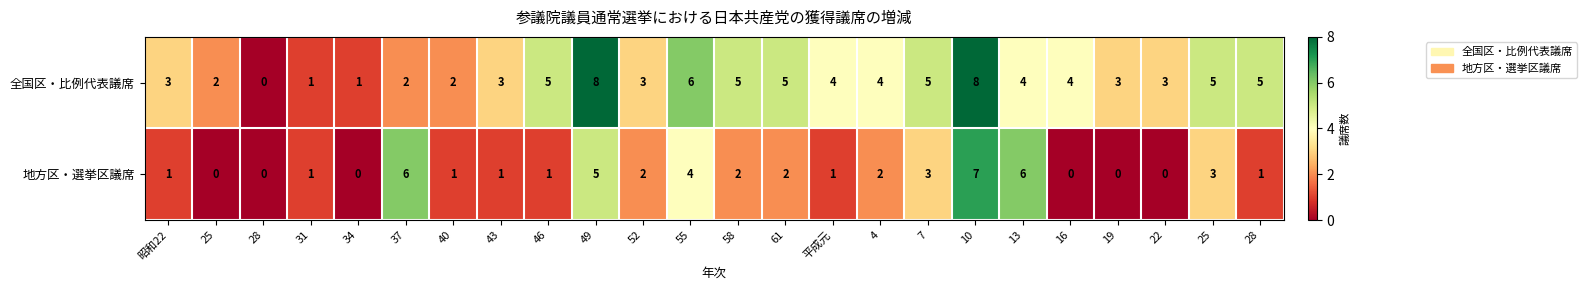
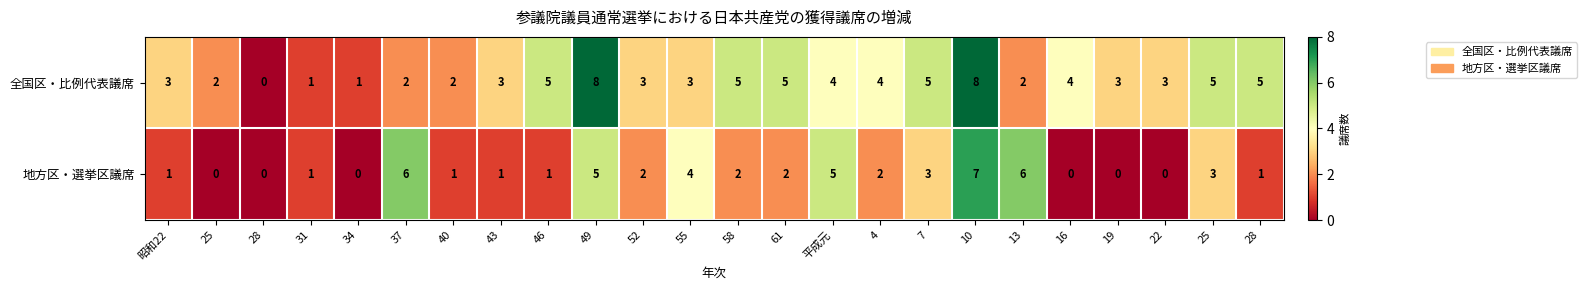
  {
    "全国区・比例代表議席": {
      "昭和22": 3,
      "31": 1,
      "34": 1,
      "37": 2,
      "40": 2,
      "43": 3,
      "46": 5,
      "49": 8,
      "52": 3,
-     "55": 6,
+     "55": 3,
      "58": 5,
      "61": 5,
      "平成元": 4,
      "4": 4,
      "7": 5,
      "10": 8,
-     "13": 4,
+     "13": 2,
      "16": 4,
      "19": 3,
      "22": 3
    },
    "地方区・選挙区議席": {
      "昭和22": 1,
      "31": 1,
      "34": 0,
      "37": 6,
      "40": 1,
      "43": 1,
      "46": 1,
      "49": 5,
      "52": 2,
      "55": 4,
      "58": 2,
      "61": 2,
-     "平成元": 1,
+     "平成元": 5,
      "4": 2,
      "7": 3,
      "10": 7,
      "13": 6,
      "16": 0,
      "19": 0,
      "22": 0
    }
  }
